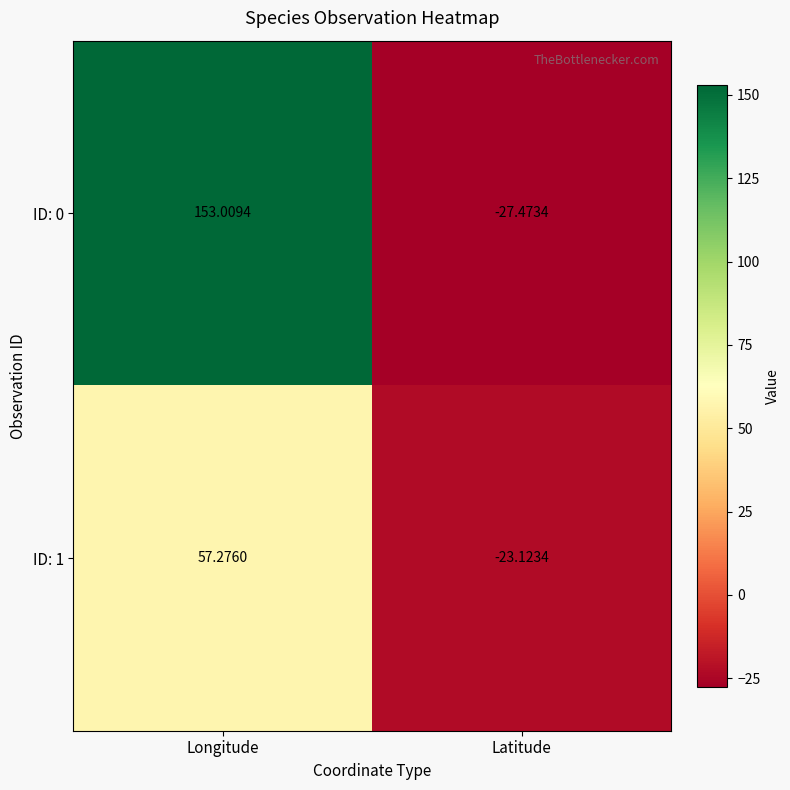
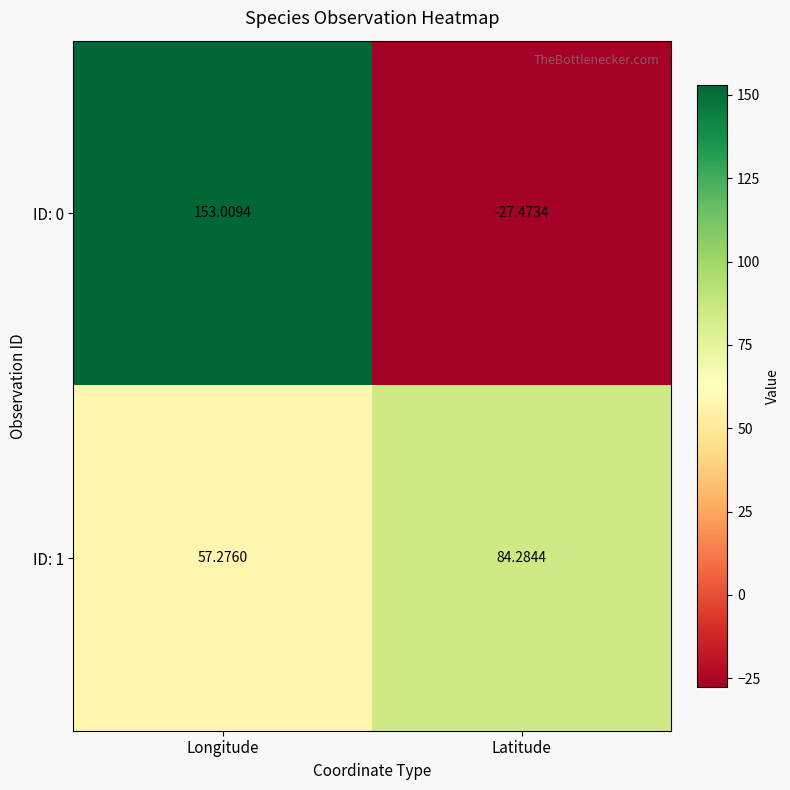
  {
    "ID: 0": {
      "Longitude": 153.0094
    },
    "ID: 1": {
      "Longitude": 57.2760,
-     "Latitude": -23.1234
+     "Latitude": 84.2844
    }
  }
